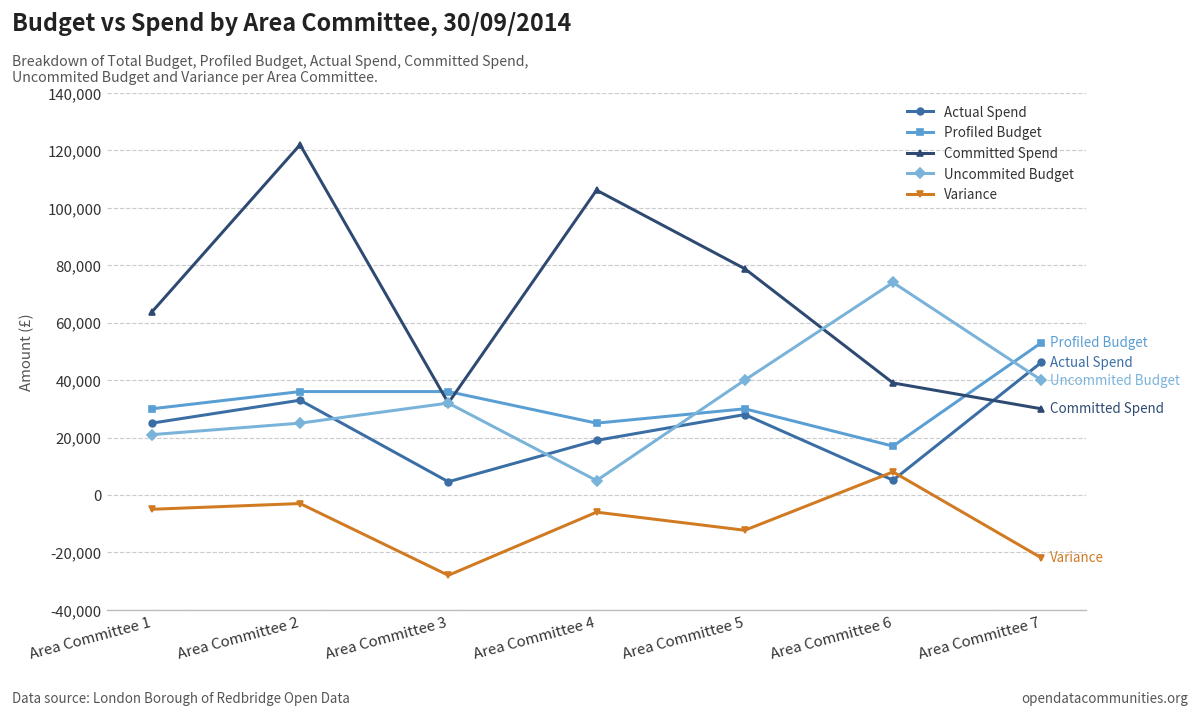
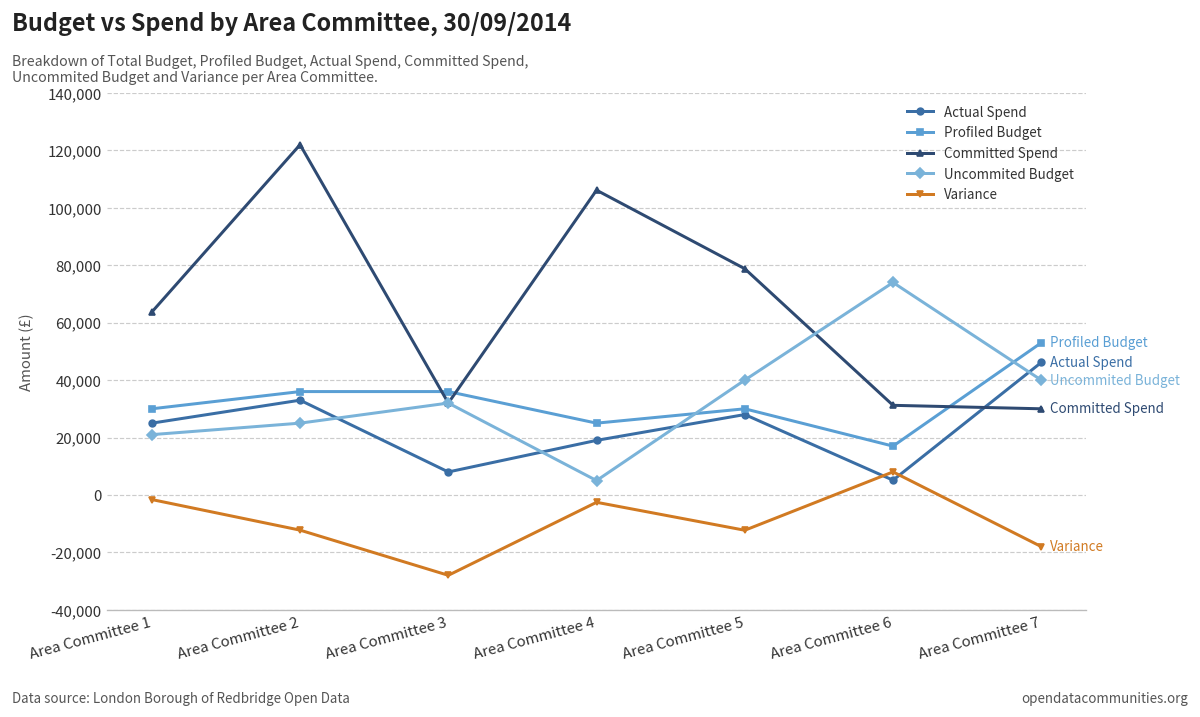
  {
    "Actual Spend": {
      "Area Committee 1": "25,000",
      "Area Committee 2": "33,000",
-     "Area Committee 3": "5,000",
+     "Area Committee 3": "8,000",
      "Area Committee 4": "19,000",
      "Area Committee 5": "28,000",
      "Area Committee 6": "5,000",
      "Area Committee 7": "46,000"
    },
    "Committed Spend": {
      "Area Committee 1": "64,000",
      "Area Committee 2": "122,000",
      "Area Committee 4": "106,000",
      "Area Committee 5": "79,000",
-     "Area Committee 6": "39,000",
+     "Area Committee 6": "31,000",
      "Area Committee 7": "30,000"
    },
    "Variance": {
-     "Area Committee 1": "-5,000",
-     "Area Committee 2": "-3,000",
+     "Area Committee 1": "-2,000",
+     "Area Committee 2": "-12,000",
      "Area Committee 3": "-28,000",
-     "Area Committee 4": "-6,000",
+     "Area Committee 4": "-3,000",
      "Area Committee 5": "-12,000",
      "Area Committee 6": "8,000",
-     "Area Committee 7": "-22,000"
+     "Area Committee 7": "-18,000"
    }
  }
